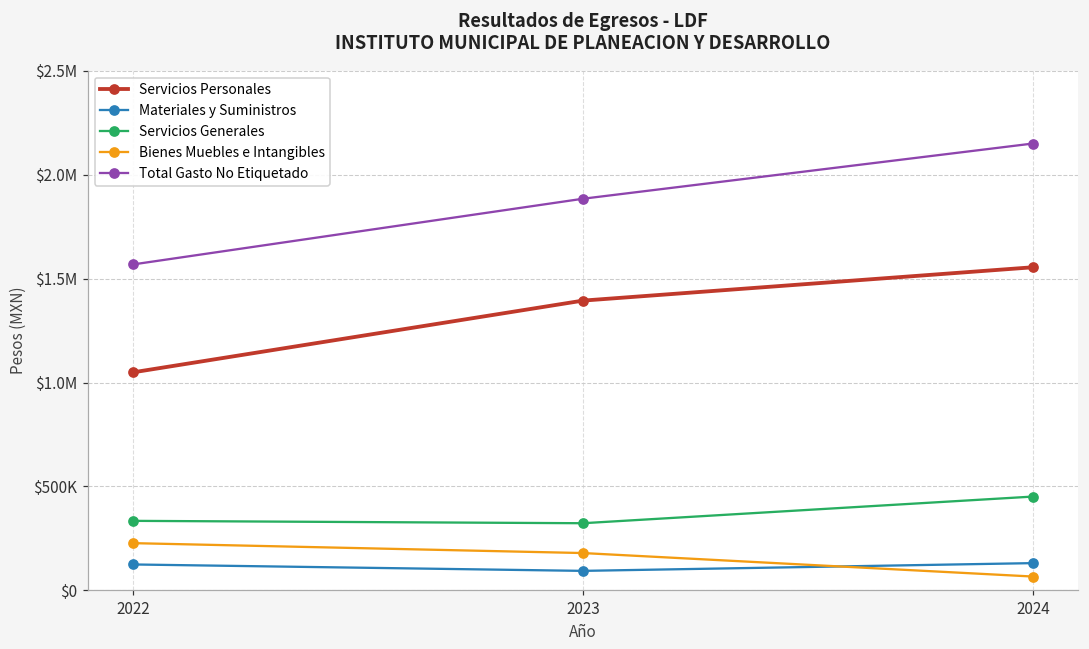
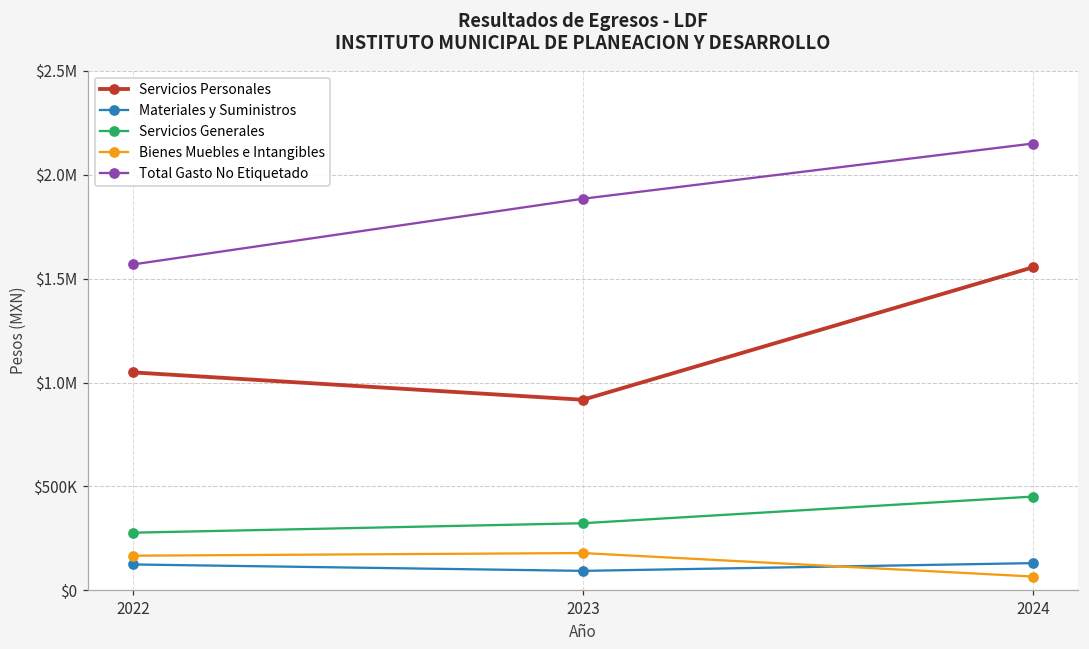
  {
    "Servicios Personales": {
      "2022": "$1050000",
-     "2023": "$1390000",
+     "2023": "$920000",
      "2024": "$1550000"
    },
    "Materiales y Suministros": {
      "2022": "$120000",
      "2023": "$90000",
      "2024": "$130000"
    },
    "Servicios Generales": {
-     "2022": "$330000",
+     "2022": "$280000",
      "2023": "$320000",
      "2024": "$450000"
    },
    "Bienes Muebles e Intangibles": {
-     "2022": "$230000",
+     "2022": "$170000",
      "2023": "$180000",
      "2024": "$70000"
    },
    "Total Gasto No Etiquetado": {
      "2022": "$1570000",
      "2023": "$1880000",
      "2024": "$2150000"
    }
  }
